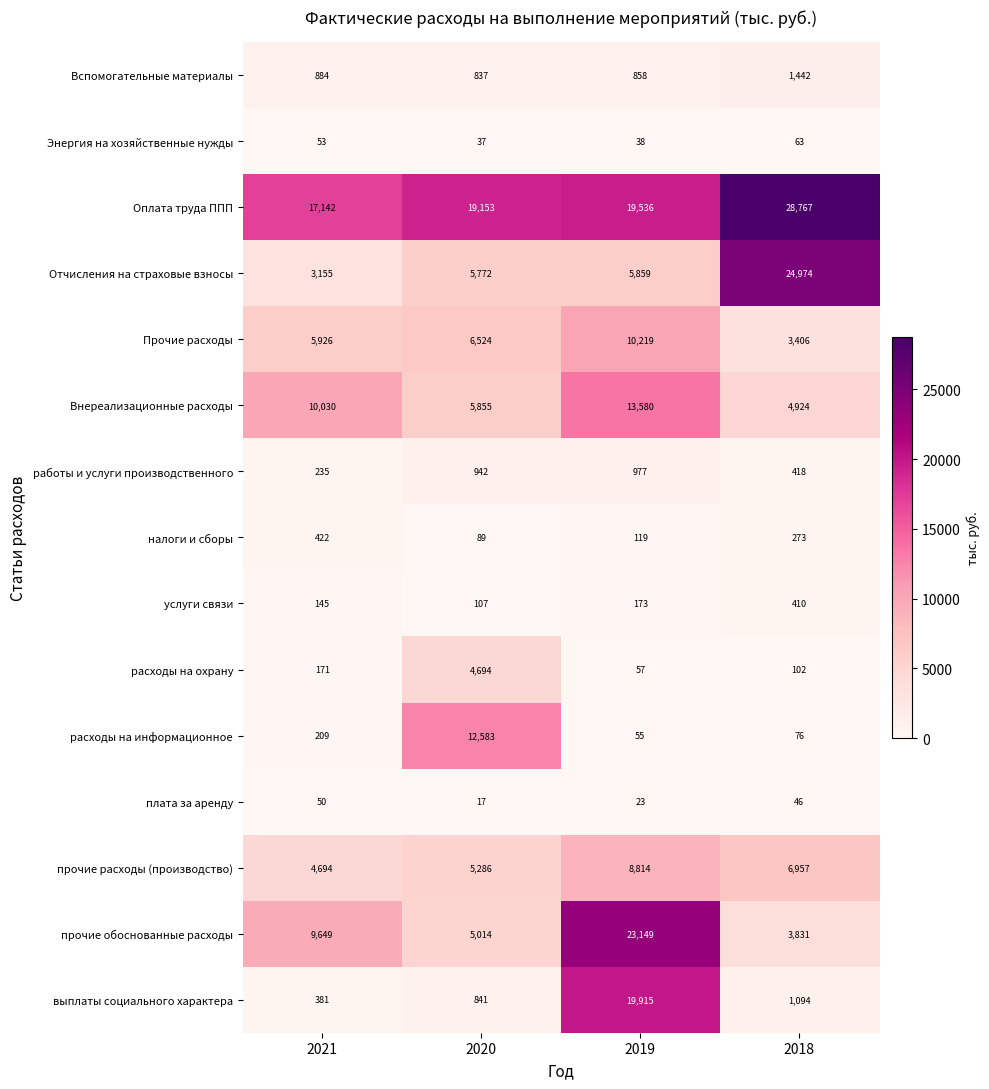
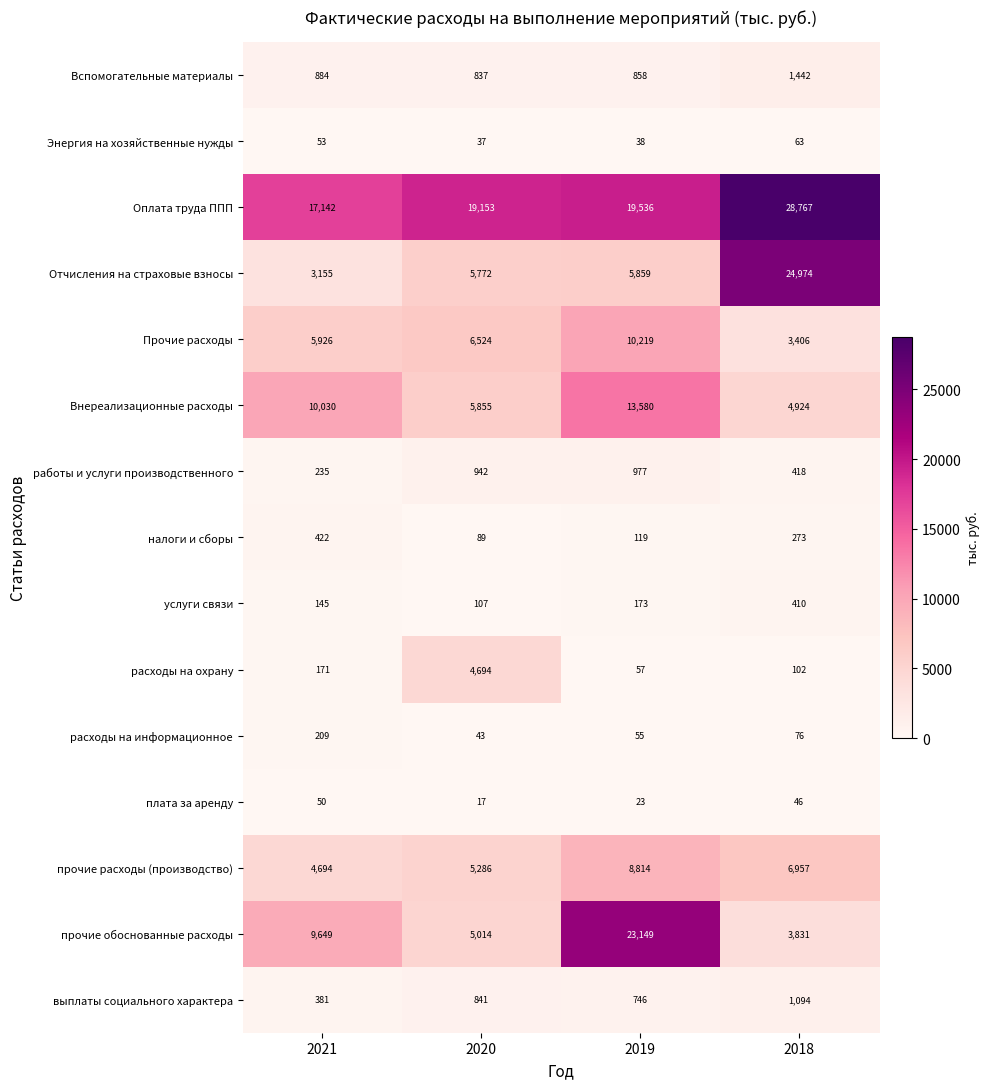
  {
    "Вспомогательные материалы": {
      "2021": "884",
      "2020": "837",
      "2019": "858",
      "2018": "1,442"
    },
    "Энергия на хозяйственные нужды": {
      "2021": "53",
      "2020": "37",
      "2019": "38",
      "2018": "63"
    },
    "Оплата труда ППП": {
      "2021": "17,142",
      "2020": "19,153",
      "2019": "19,536",
      "2018": "28,767"
    },
    "Отчисления на страховые взносы": {
      "2021": "3,155",
      "2020": "5,772",
      "2019": "5,859",
      "2018": "24,974"
    },
    "Прочие расходы": {
      "2021": "5,926",
      "2020": "6,524",
      "2019": "10,219",
      "2018": "3,406"
    },
    "Внереализационные расходы": {
      "2021": "10,030",
      "2020": "5,855",
      "2019": "13,580",
      "2018": "4,924"
    },
    "работы и услуги производственного": {
      "2021": "235",
      "2020": "942",
      "2019": "977",
      "2018": "418"
    },
    "налоги и сборы": {
      "2021": "422",
      "2020": "89",
      "2019": "119",
      "2018": "273"
    },
    "услуги связи": {
      "2021": "145",
      "2020": "107",
      "2019": "173",
      "2018": "410"
    },
    "расходы на охрану": {
      "2021": "171",
      "2020": "4,694",
      "2019": "57",
      "2018": "102"
    },
    "расходы на информационное": {
      "2021": "209",
-     "2020": "12,583",
+     "2020": "43",
      "2019": "55",
      "2018": "76"
    },
    "плата за аренду": {
      "2021": "50",
      "2020": "17",
      "2019": "23",
      "2018": "46"
    },
    "прочие расходы (производство)": {
      "2021": "4,694",
      "2020": "5,286",
      "2019": "8,814",
      "2018": "6,957"
    },
    "прочие обоснованные расходы": {
      "2021": "9,649",
      "2020": "5,014",
      "2019": "23,149",
      "2018": "3,831"
    },
    "выплаты социального характера": {
      "2021": "381",
      "2020": "841",
-     "2019": "19,915",
+     "2019": "746",
      "2018": "1,094"
    }
  }
